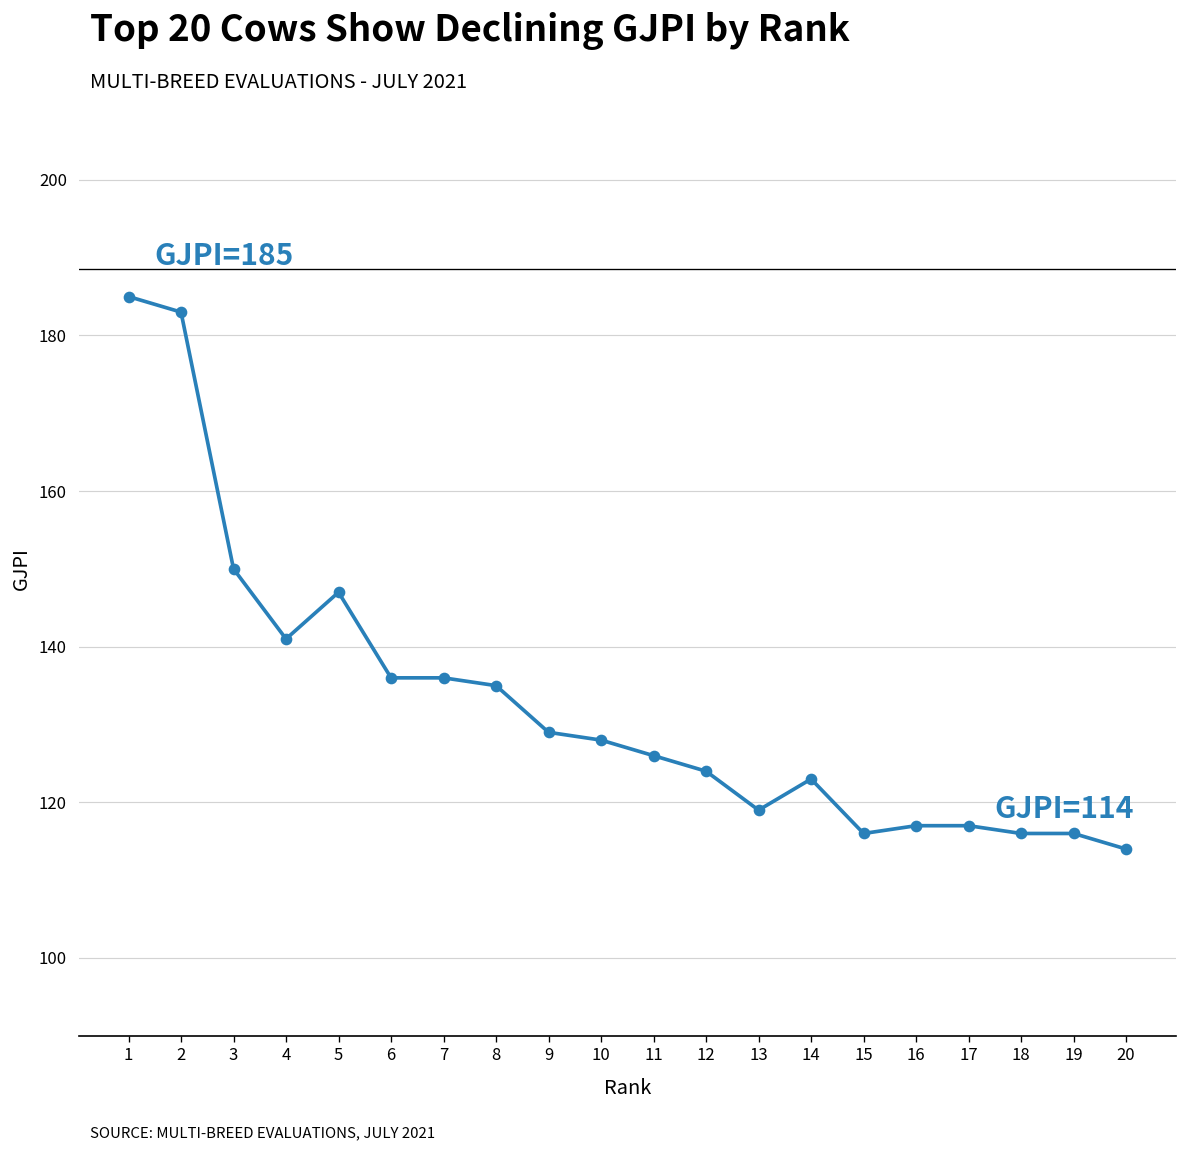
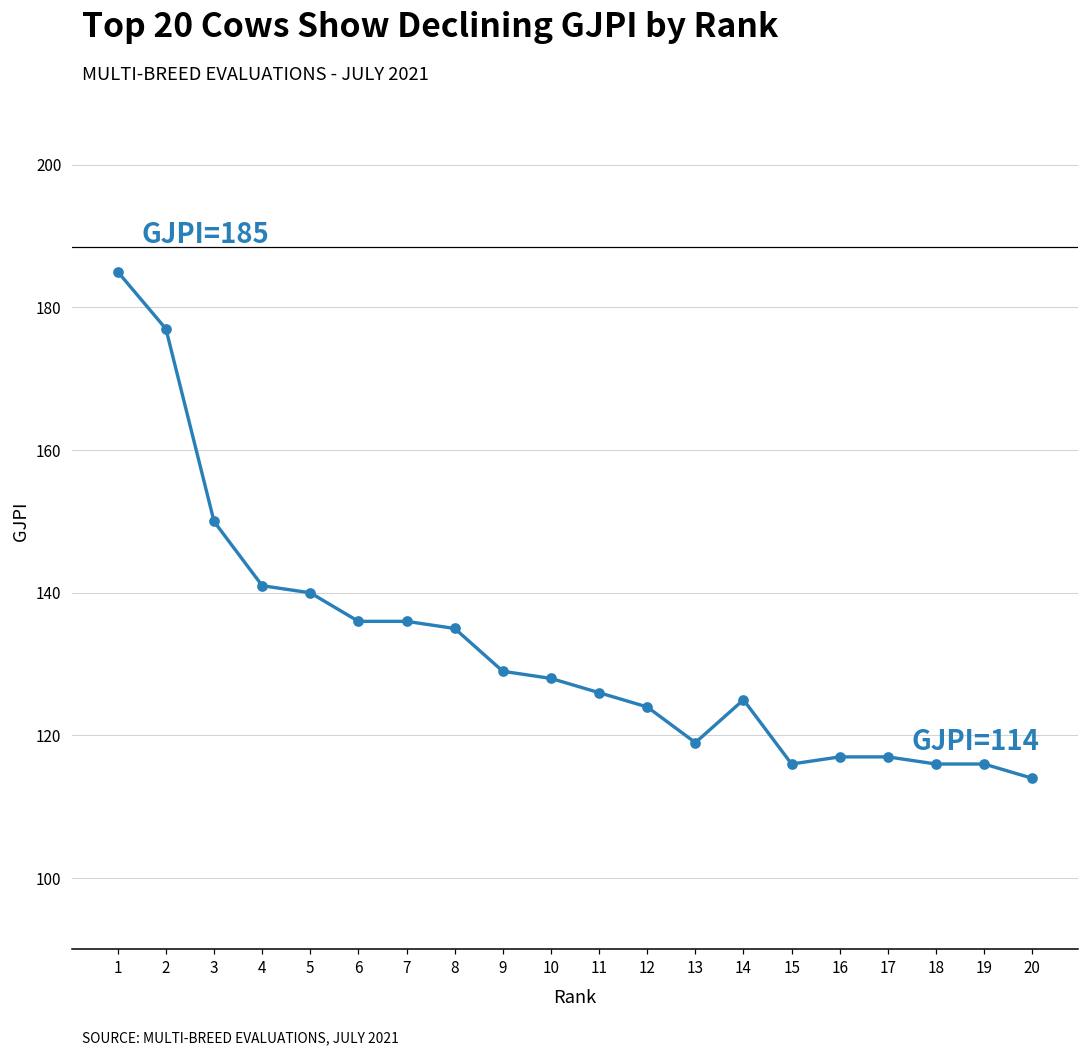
  {
    "1": 185,
-   "2": 183,
+   "2": 177,
    "3": 150,
    "4": 141,
-   "5": 147,
+   "5": 140,
    "6": 136,
    "7": 136,
    "8": 135,
    "9": 129,
    "10": 128,
    "11": 126,
    "12": 124,
    "13": 119,
-   "14": 123,
+   "14": 125,
    "15": 116,
    "16": 117,
    "17": 117
  }
